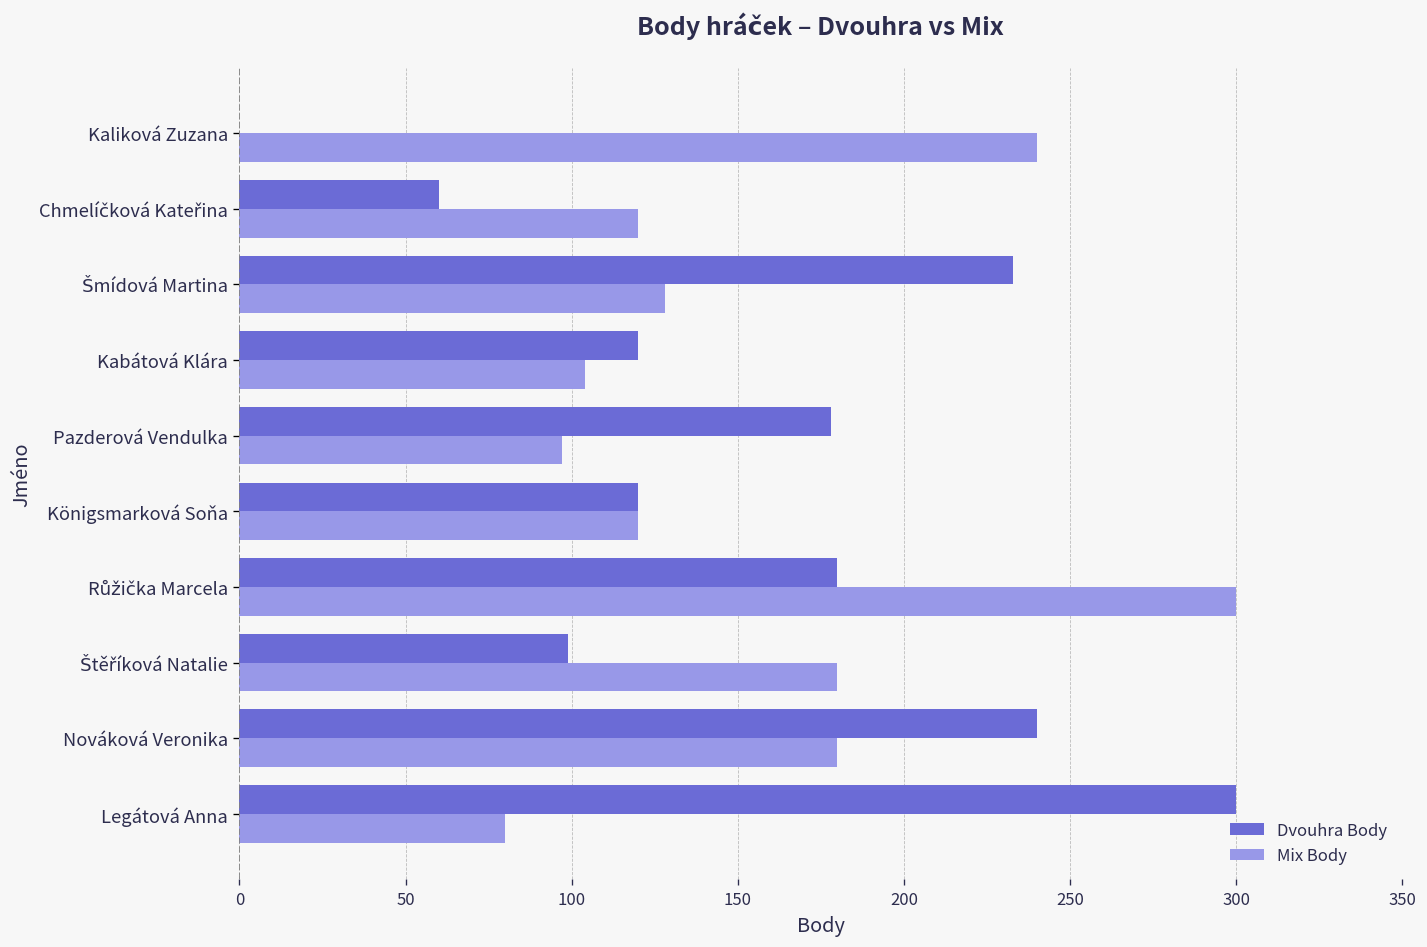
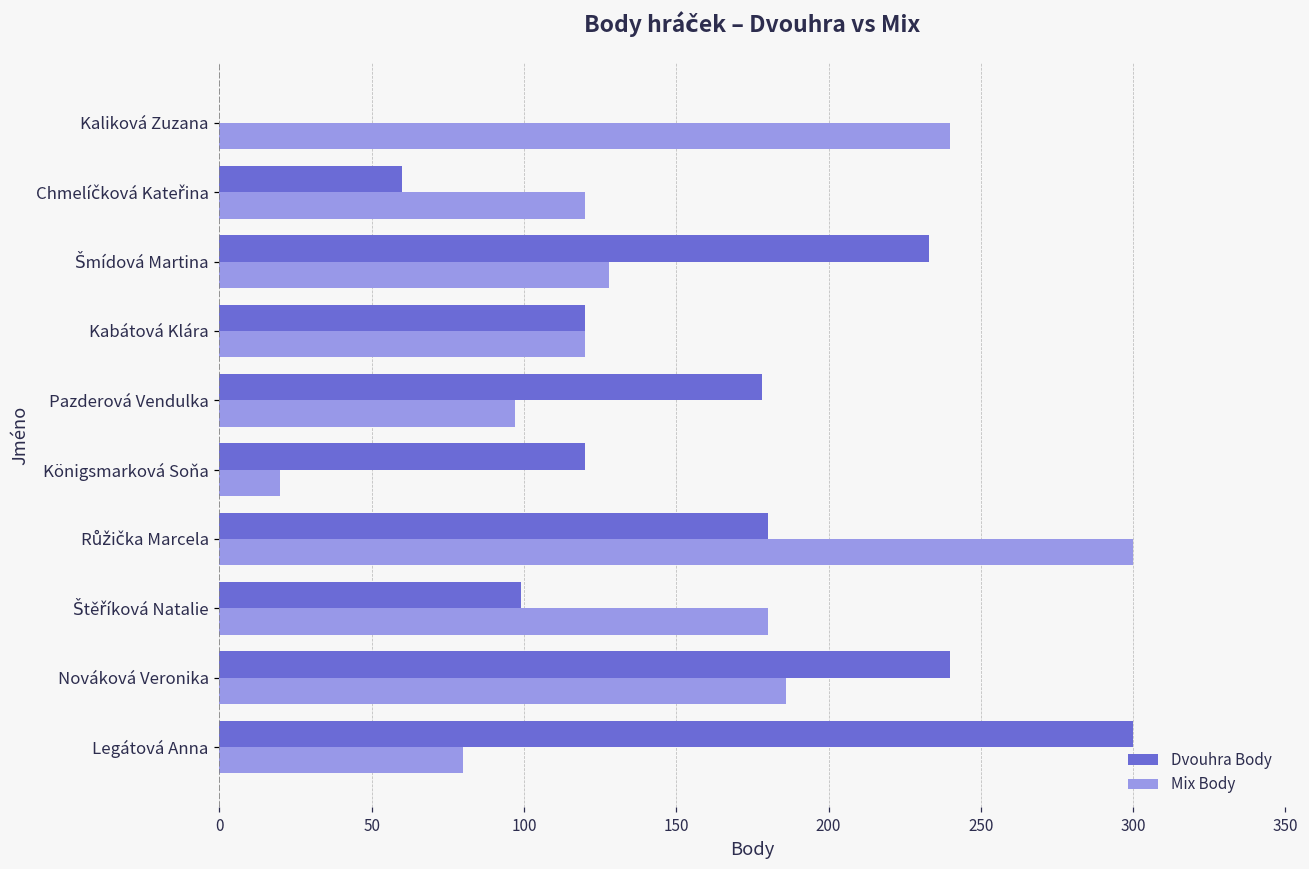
  {
    "Dvouhra Body": {
      "Kaliková Zuzana": 0,
      "Chmelíčková Kateřina": 60,
      "Šmídová Martina": 233,
      "Kabátová Klára": 120,
      "Pazderová Vendulka": 178,
      "Königsmarková Soňa": 120,
      "Růžička Marcela": 180,
      "Štěříková Natalie": 99,
      "Nováková Veronika": 240,
      "Legátová Anna": 300
    },
    "Mix Body": {
      "Kaliková Zuzana": 240,
      "Chmelíčková Kateřina": 120,
      "Šmídová Martina": 128,
-     "Kabátová Klára": 104,
+     "Kabátová Klára": 120,
      "Pazderová Vendulka": 97,
-     "Königsmarková Soňa": 120,
+     "Königsmarková Soňa": 20,
      "Růžička Marcela": 300,
      "Štěříková Natalie": 180,
-     "Nováková Veronika": 180,
+     "Nováková Veronika": 186,
      "Legátová Anna": 80
    }
  }
